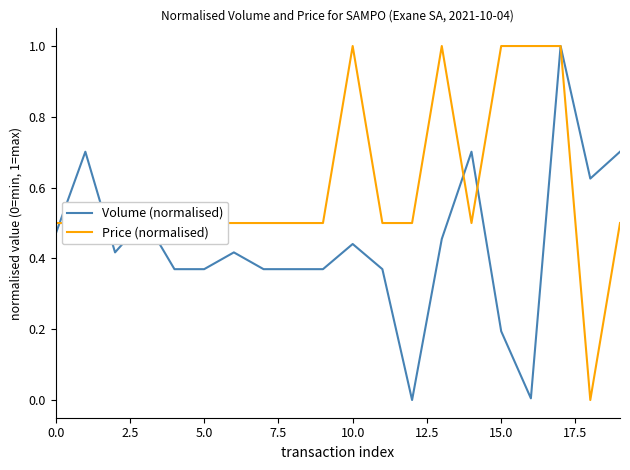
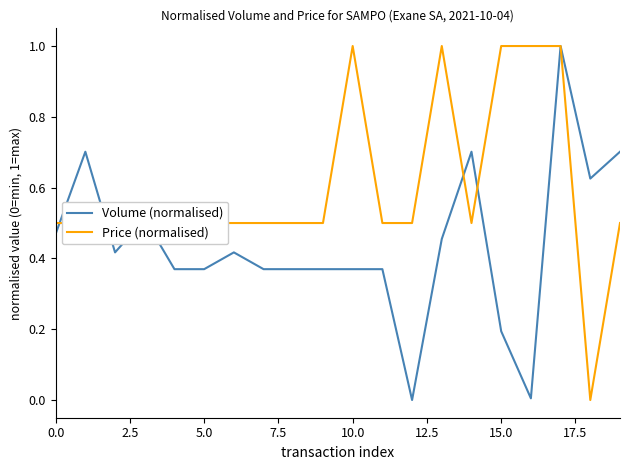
  {
    "Volume (normalised)": {
      "0.0": 0.47,
      "5.0": 0.37,
-     "10.0": 0.44,
+     "10.0": 0.37,
      "15.0": 0.19
    },
    "Price (normalised)": {
      "0.0": 0.50,
      "10.0": 1.00,
      "15.0": 1.00
    }
  }
